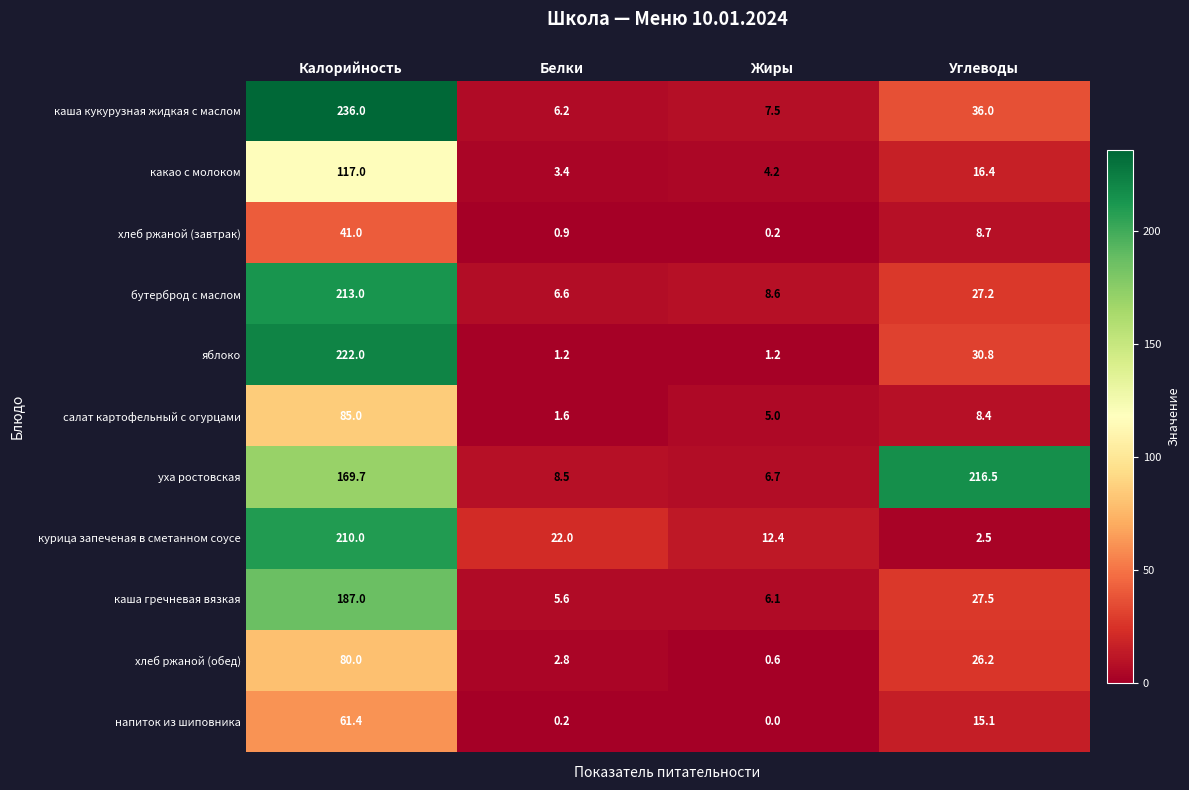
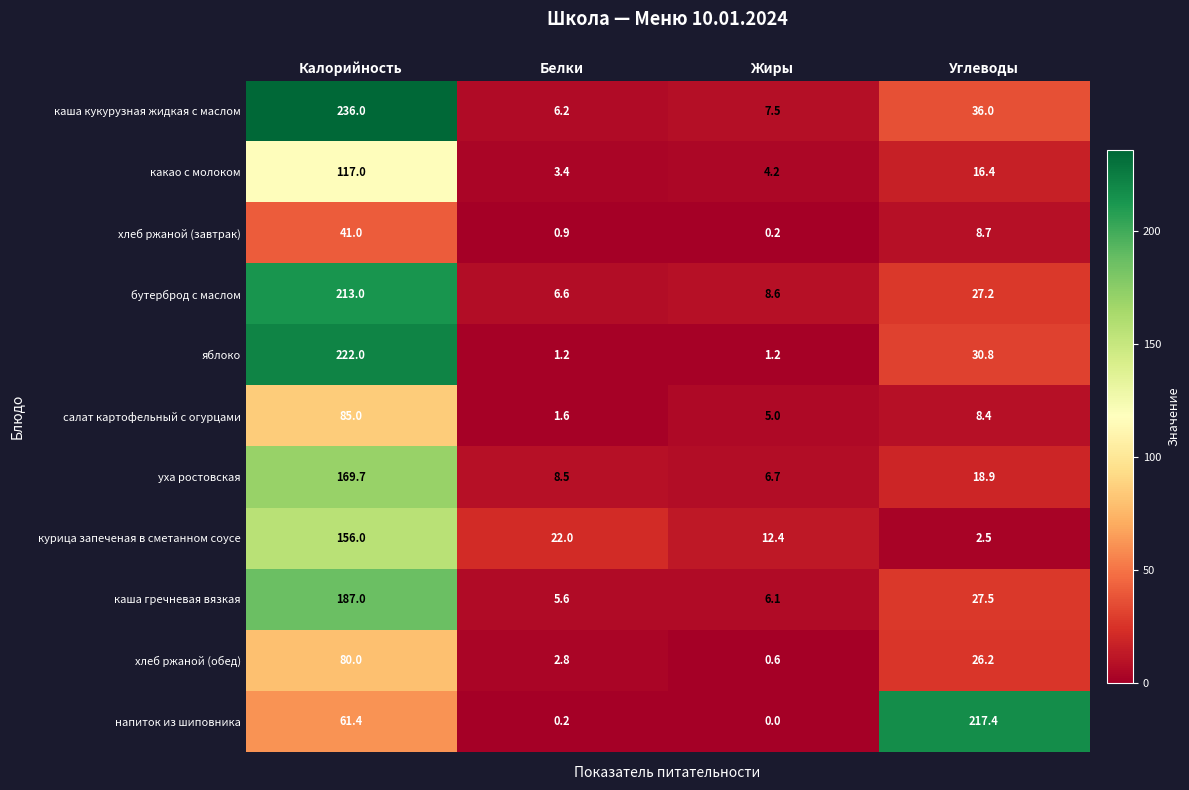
  {
    "каша кукурузная жидкая с маслом": {
      "Калорийность": 236.0,
      "Белки": 6.2,
      "Жиры": 7.5,
      "Углеводы": 36.0
    },
    "какао с молоком": {
      "Калорийность": 117.0,
      "Белки": 3.4,
      "Жиры": 4.2,
      "Углеводы": 16.4
    },
    "хлеб ржаной (завтрак)": {
      "Калорийность": 41.0,
      "Белки": 0.9,
      "Жиры": 0.2,
      "Углеводы": 8.7
    },
    "бутерброд с маслом": {
      "Калорийность": 213.0,
      "Белки": 6.6,
      "Жиры": 8.6,
      "Углеводы": 27.2
    },
    "яблоко": {
      "Калорийность": 222.0,
      "Белки": 1.2,
      "Жиры": 1.2,
      "Углеводы": 30.8
    },
    "салат картофельный с огурцами": {
      "Калорийность": 85.0,
      "Белки": 1.6,
      "Жиры": 5.0,
      "Углеводы": 8.4
    },
    "уха ростовская": {
      "Калорийность": 169.7,
      "Белки": 8.5,
      "Жиры": 6.7,
-     "Углеводы": 216.5
+     "Углеводы": 18.9
    },
    "курица запеченая в сметанном соусе": {
-     "Калорийность": 210.0,
+     "Калорийность": 156.0,
      "Белки": 22.0,
      "Жиры": 12.4,
      "Углеводы": 2.5
    },
    "каша гречневая вязкая": {
      "Калорийность": 187.0,
      "Белки": 5.6,
      "Жиры": 6.1,
      "Углеводы": 27.5
    },
    "хлеб ржаной (обед)": {
      "Калорийность": 80.0,
      "Белки": 2.8,
      "Жиры": 0.6,
      "Углеводы": 26.2
    },
    "напиток из шиповника": {
      "Калорийность": 61.4,
      "Белки": 0.2,
      "Жиры": 0.0,
-     "Углеводы": 15.1
+     "Углеводы": 217.4
    }
  }
